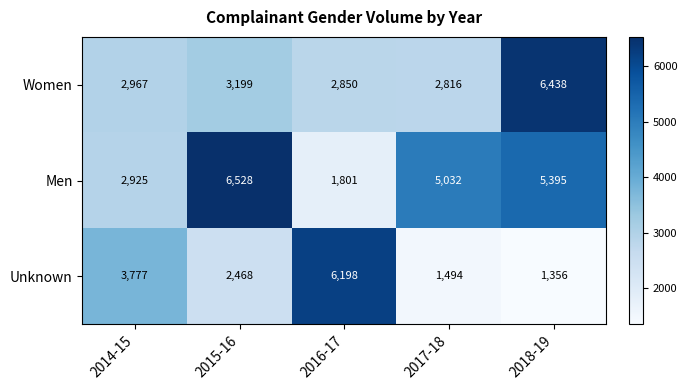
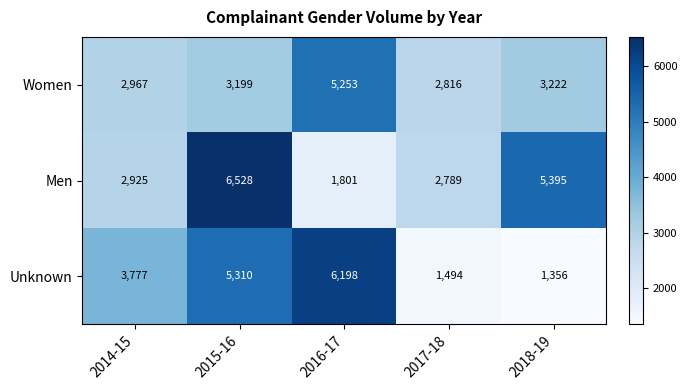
  {
    "Women": {
      "2014-15": "2,967",
      "2015-16": "3,199",
-     "2016-17": "2,850",
+     "2016-17": "5,253",
      "2017-18": "2,816",
-     "2018-19": "6,438"
+     "2018-19": "3,222"
    },
    "Men": {
      "2014-15": "2,925",
      "2015-16": "6,528",
      "2016-17": "1,801",
-     "2017-18": "5,032",
+     "2017-18": "2,789",
      "2018-19": "5,395"
    },
    "Unknown": {
      "2014-15": "3,777",
-     "2015-16": "2,468",
+     "2015-16": "5,310",
      "2016-17": "6,198",
      "2017-18": "1,494",
      "2018-19": "1,356"
    }
  }
